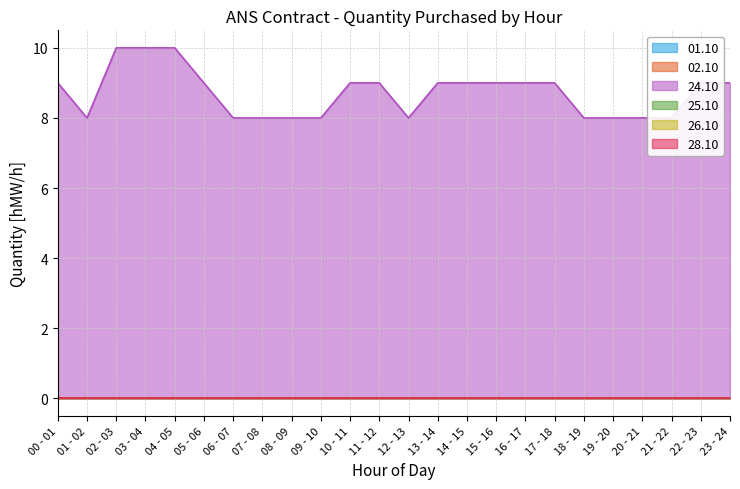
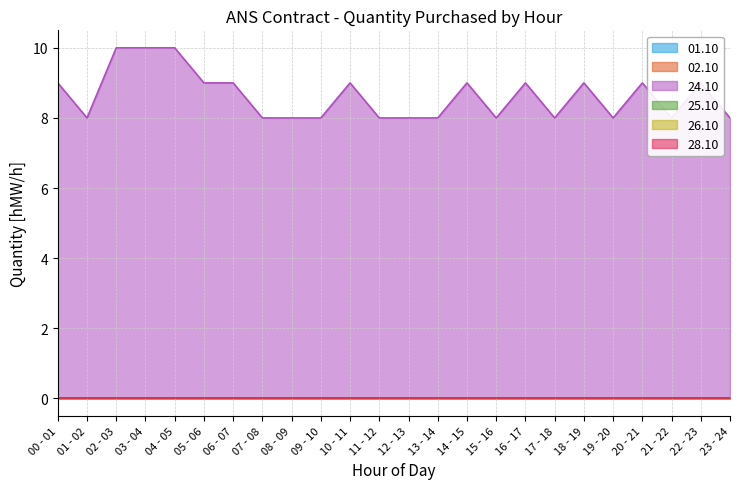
  {
    "28.10": {
      "00 - 01": 0,
      "01 - 02": 0,
      "02 - 03": 0,
      "03 - 04": 0,
      "04 - 05": 0,
      "05 - 06": 0,
      "06 - 07": 0,
      "07 - 08": 0,
      "08 - 09": 0,
      "09 - 10": 0,
      "10 - 11": 0,
      "11 - 12": 0,
      "12 - 13": 0,
      "13 - 14": 0,
      "14 - 15": 0,
      "15 - 16": 0,
      "16 - 17": 0,
      "17 - 18": 0,
      "18 - 19": 0,
      "19 - 20": 0,
      "20 - 21": 0,
      "21 - 22": 0,
      "22 - 23": 0,
      "23 - 24": 0
    },
    "24.10": {
      "00 - 01": 9,
      "01 - 02": 8,
      "02 - 03": 10,
      "03 - 04": 10,
      "04 - 05": 10,
      "05 - 06": 9,
-     "06 - 07": 8,
+     "06 - 07": 9,
      "07 - 08": 8,
      "08 - 09": 8,
      "09 - 10": 8,
      "10 - 11": 9,
-     "11 - 12": 9,
+     "11 - 12": 8,
      "12 - 13": 8,
-     "13 - 14": 9,
+     "13 - 14": 8,
      "14 - 15": 9,
-     "15 - 16": 9,
+     "15 - 16": 8,
      "16 - 17": 9,
-     "17 - 18": 9,
-     "18 - 19": 8,
+     "17 - 18": 8,
+     "18 - 19": 9,
      "19 - 20": 8,
-     "20 - 21": 8,
-     "23 - 24": 9
+     "20 - 21": 9,
+     "23 - 24": 8
    }
  }
